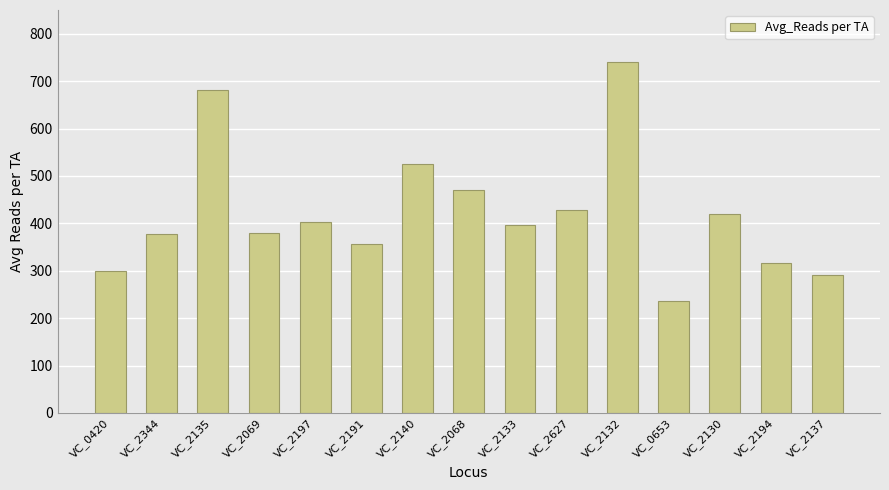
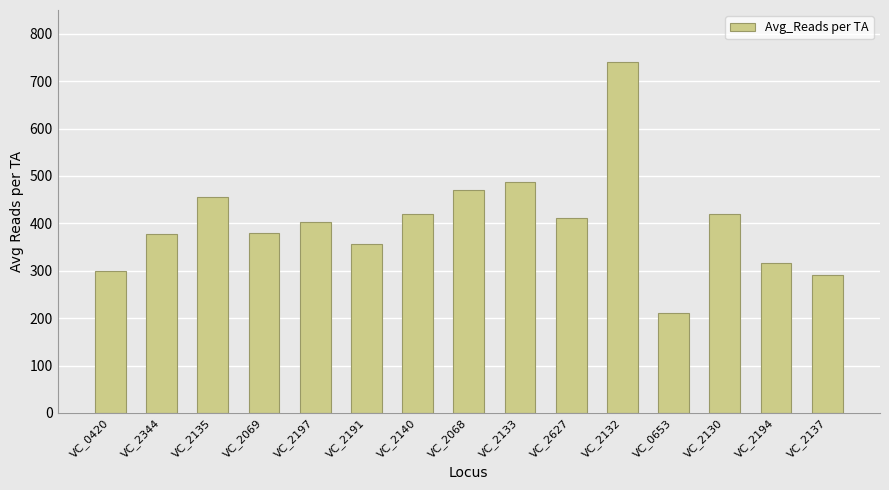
  {
    "VC_0420": 300,
    "VC_2344": 380,
-   "VC_2135": 680,
+   "VC_2135": 460,
    "VC_2069": 380,
    "VC_2197": 400,
    "VC_2191": 360,
-   "VC_2140": 530,
+   "VC_2140": 420,
    "VC_2068": 470,
-   "VC_2133": 400,
-   "VC_2627": 430,
+   "VC_2133": 490,
+   "VC_2627": 410,
    "VC_2132": 740,
-   "VC_0653": 240,
+   "VC_0653": 210,
    "VC_2130": 420,
    "VC_2194": 320,
    "VC_2137": 290
  }
